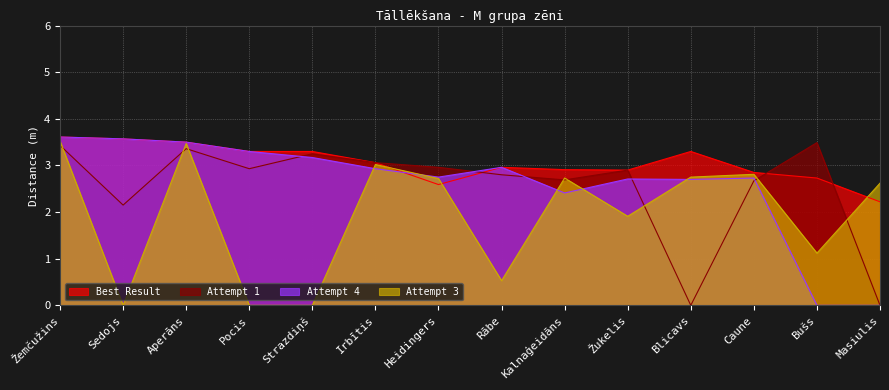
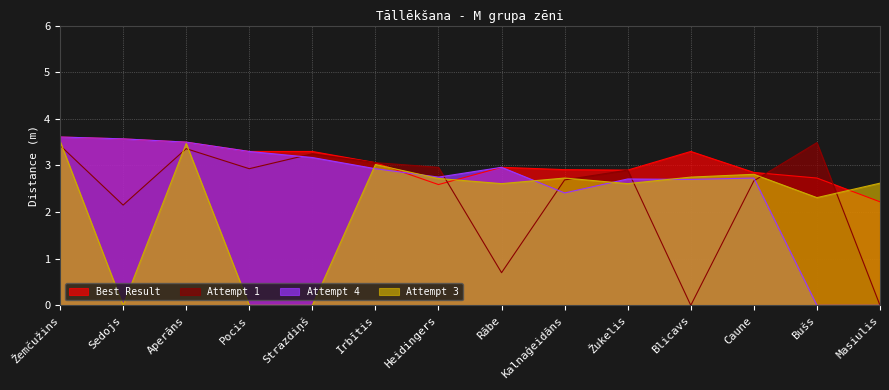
  {
    "Best Result": {
      "Heidingers": 2.6,
      "Kalnaģeidāns": 2.9,
      "Blicavs": 3.3,
      "Bušs": 2.7,
      "Masiulis": 2.2
    },
    "Attempt 1": {
      "Žemčužins": 3.4,
      "Sedojs": 2.2,
      "Aperāns": 3.4,
      "Pocis": 2.9,
      "Heidingers": 3.0,
-     "Rābe": 2.8,
+     "Rābe": 0.7,
      "Blicavs": 0.0,
      "Caune": 2.7,
      "Bušs": 3.5
    },
    "Attempt 4": {
      "Strazdiņš": 3.2,
      "Irbītis": 2.9,
      "Kalnaģeidāns": 2.4,
      "Žukelis": 2.7,
      "Caune": 2.7,
      "Bušs": 0.0
    },
    "Attempt 3": {
      "Žemčužins": 3.5,
      "Sedojs": 0.0,
      "Pocis": 0.0,
      "Strazdiņš": 0.0,
-     "Rābe": 0.5,
-     "Žukelis": 1.9,
-     "Bušs": 1.1,
+     "Rābe": 2.6,
+     "Žukelis": 2.6,
+     "Bušs": 2.3,
      "Masiulis": 2.6
    }
  }
